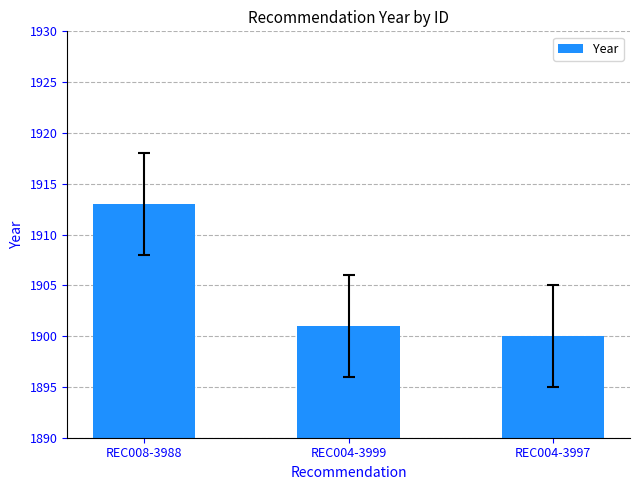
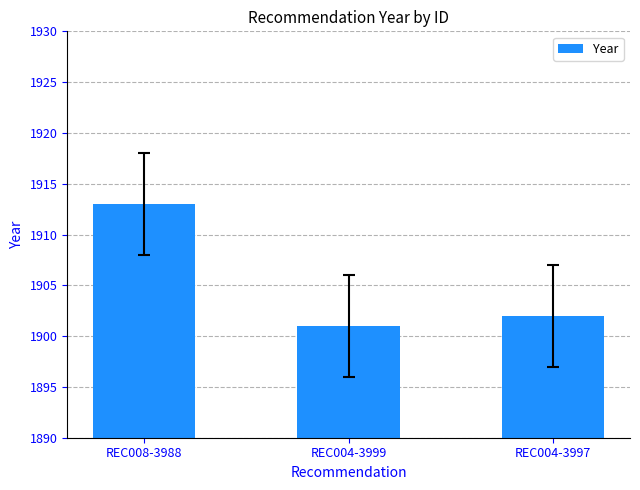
  {
    "Year": {
      "REC008-3988": 1913,
      "REC004-3999": 1901,
-     "REC004-3997": 1900
+     "REC004-3997": 1902
    }
  }
